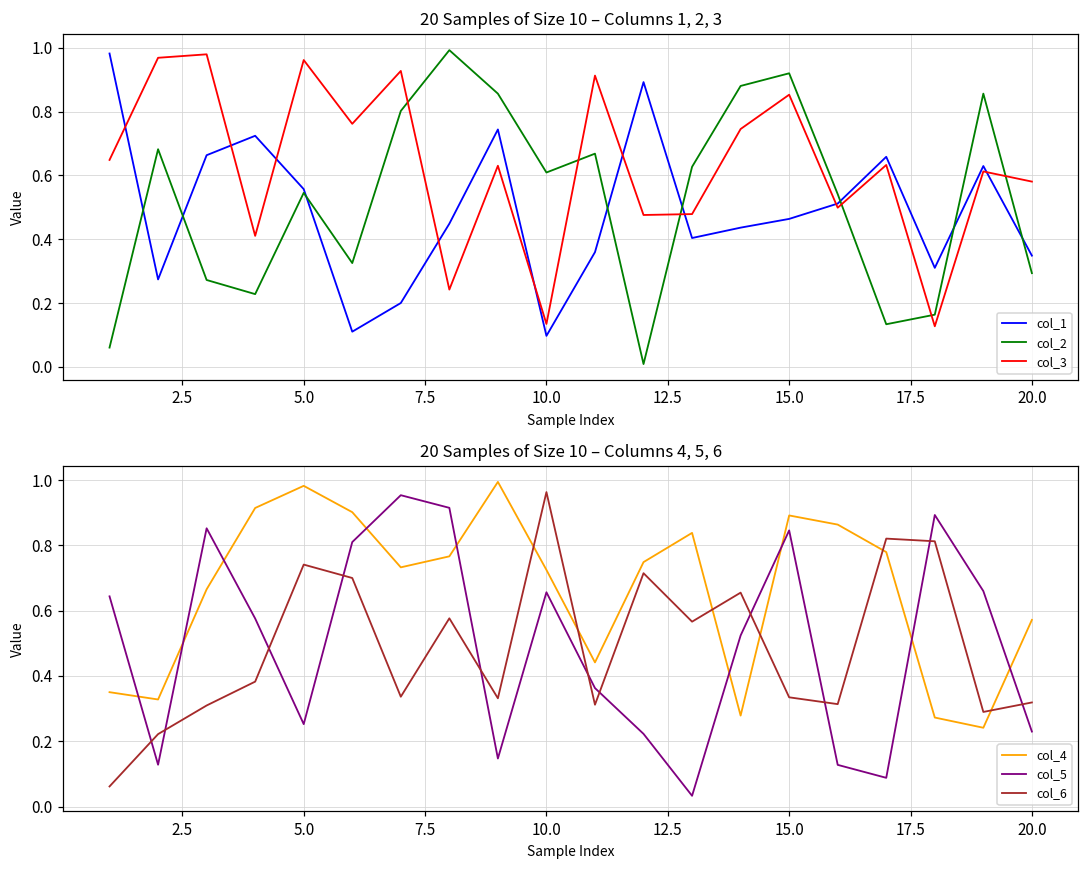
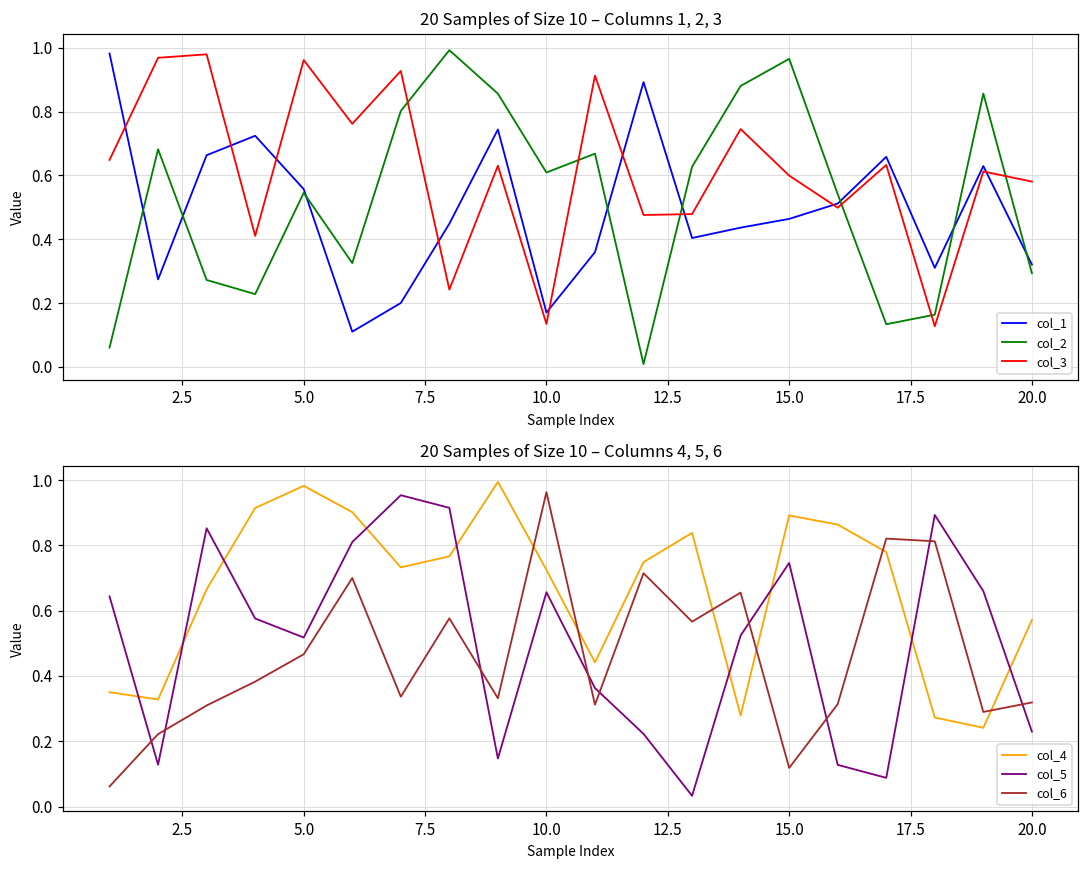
  {
    "20 Samples of Size 10 – Columns 1, 2, 3": {
      "col_1": {
        "5.0": 0.56,
-       "10.0": 0.10,
+       "10.0": 0.17,
        "15.0": 0.46,
-       "20.0": 0.35
+       "20.0": 0.32
      },
      "col_2": {
        "5.0": 0.55,
        "10.0": 0.61,
-       "15.0": 0.92,
+       "15.0": 0.97,
        "20.0": 0.29
      },
      "col_3": {
        "5.0": 0.96,
        "10.0": 0.13,
-       "15.0": 0.85,
+       "15.0": 0.60,
        "20.0": 0.58
      }
    },
    "20 Samples of Size 10 – Columns 4, 5, 6": {
      "col_4": {
        "5.0": 0.98,
        "10.0": 0.72,
        "15.0": 0.89,
        "20.0": 0.57
      },
      "col_5": {
-       "5.0": 0.25,
+       "5.0": 0.52,
        "10.0": 0.66,
-       "15.0": 0.85,
+       "15.0": 0.75,
        "20.0": 0.23
      },
      "col_6": {
-       "5.0": 0.74,
+       "5.0": 0.47,
        "10.0": 0.96,
-       "15.0": 0.33,
+       "15.0": 0.12,
        "20.0": 0.32
      }
    }
  }
